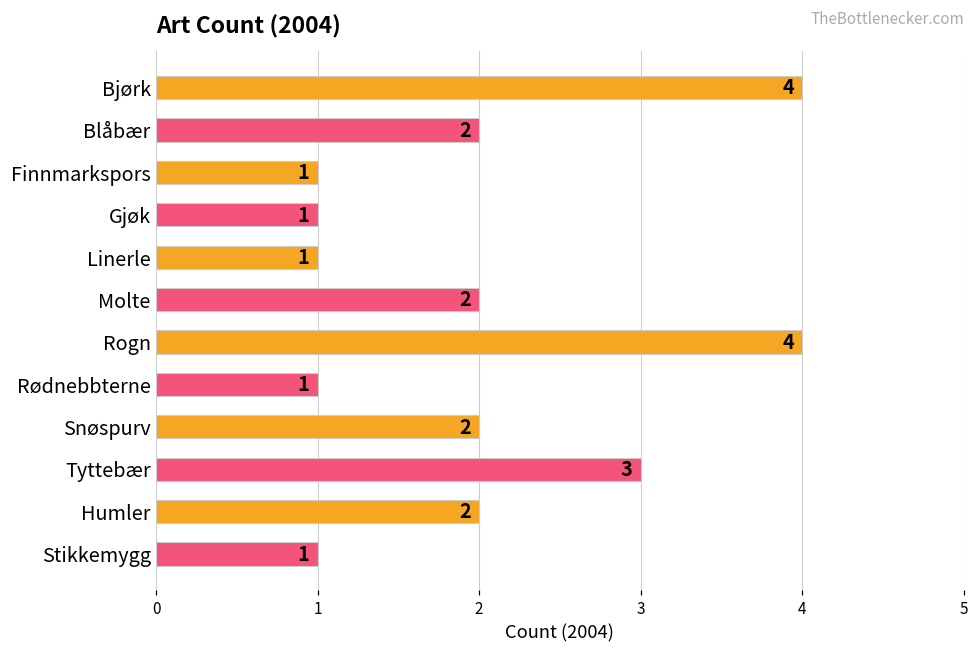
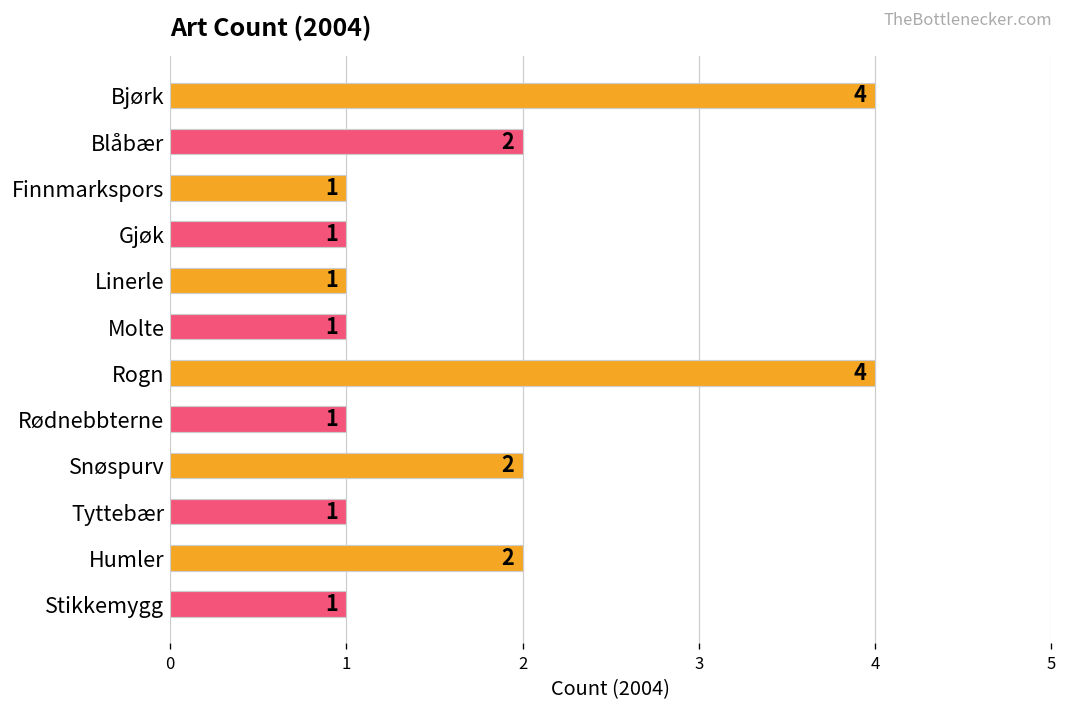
  {
    "Bjørk": 4,
    "Blåbær": 2,
    "Finnmarkspors": 1,
    "Gjøk": 1,
    "Linerle": 1,
-   "Molte": 2,
+   "Molte": 1,
    "Rogn": 4,
    "Rødnebbterne": 1,
    "Snøspurv": 2,
-   "Tyttebær": 3,
+   "Tyttebær": 1,
    "Humler": 2,
    "Stikkemygg": 1
  }
